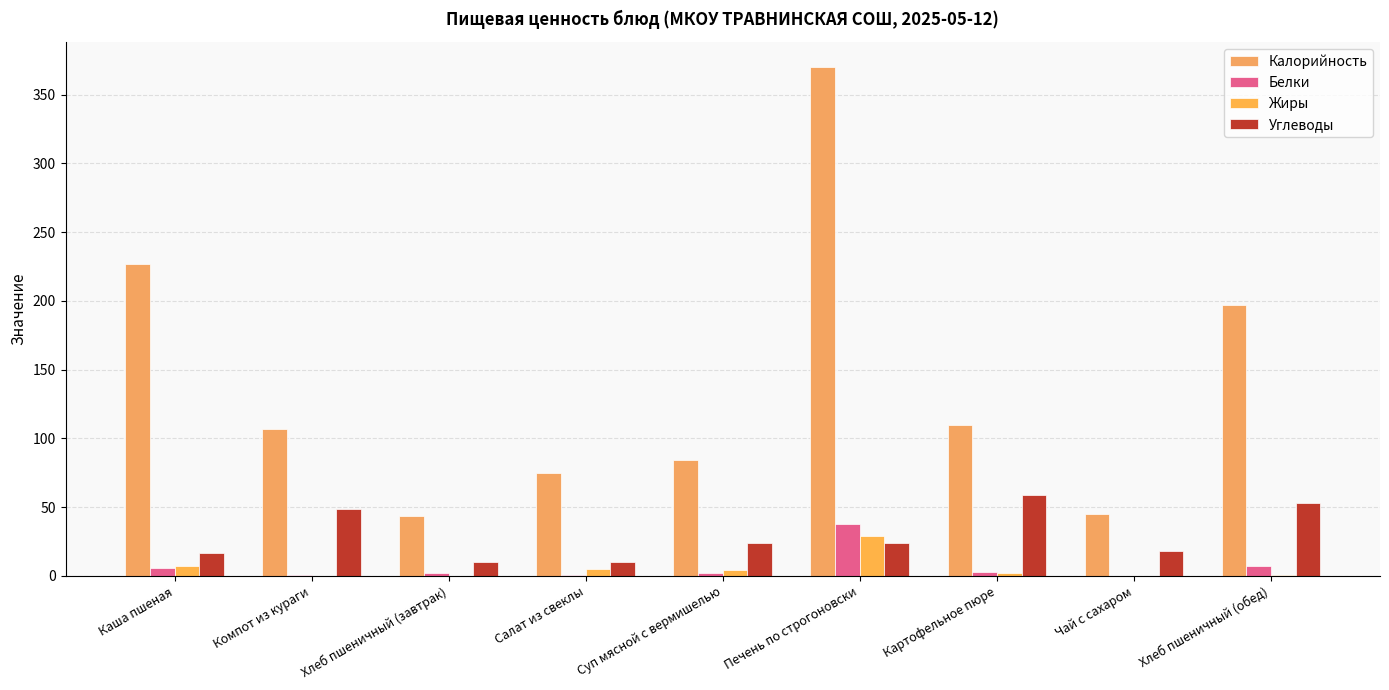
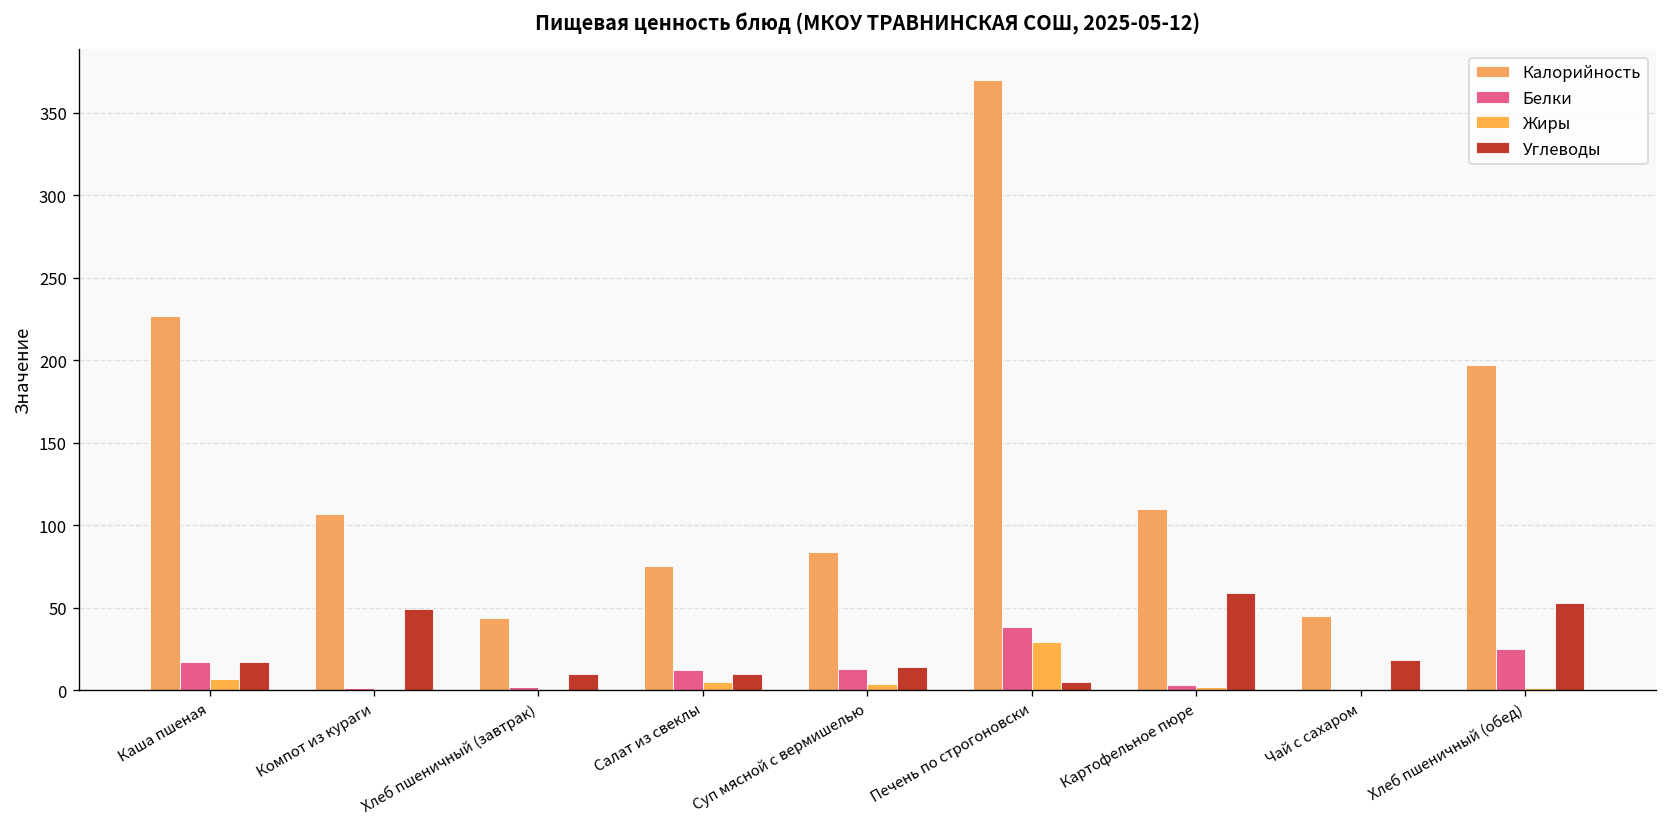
  {
    "Белки": {
-     "Каша пшеная": 6,
+     "Каша пшеная": 17,
      "Хлеб пшеничный (завтрак)": 2,
-     "Салат из свеклы": 1,
-     "Суп мясной с вермишелью": 2,
+     "Салат из свеклы": 12,
+     "Суп мясной с вермишелью": 13,
      "Печень по строгоновски": 38,
      "Картофельное пюре": 3,
      "Чай с сахаром": 0,
-     "Хлеб пшеничный (обед)": 7
+     "Хлеб пшеничный (обед)": 25
    },
    "Углеводы": {
      "Каша пшеная": 17,
      "Компот из кураги": 49,
      "Хлеб пшеничный (завтрак)": 10,
      "Салат из свеклы": 10,
-     "Суп мясной с вермишелью": 24,
-     "Печень по строгоновски": 24,
+     "Суп мясной с вермишелью": 14,
+     "Печень по строгоновски": 5,
      "Картофельное пюре": 59,
      "Чай с сахаром": 18,
      "Хлеб пшеничный (обед)": 53
    }
  }
